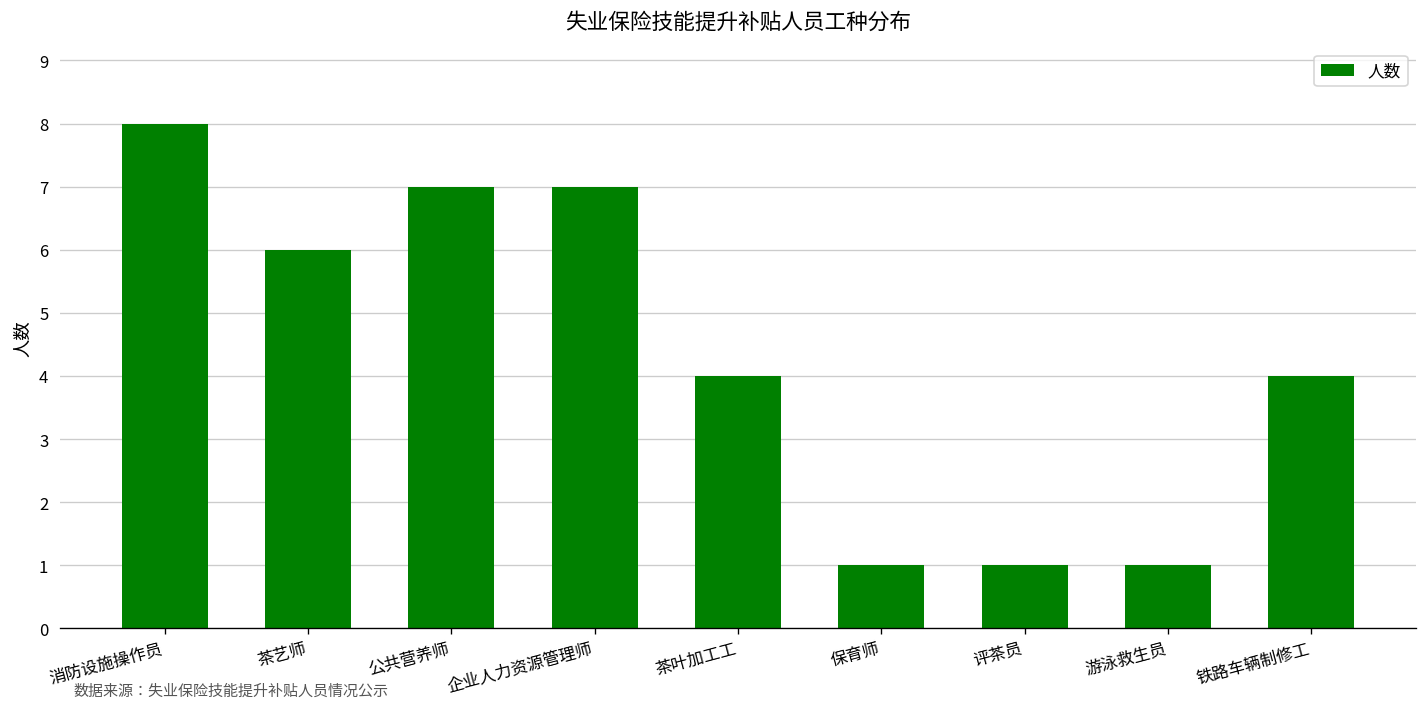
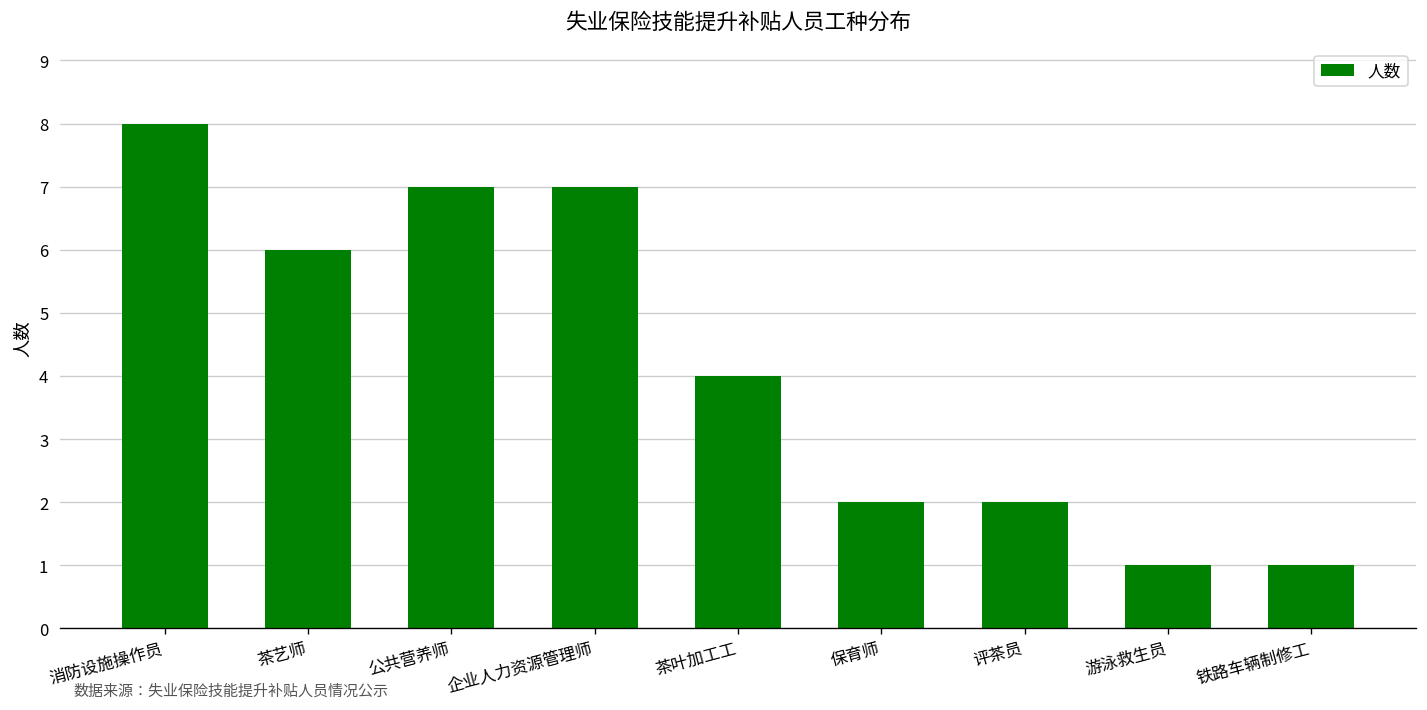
  {
    "消防设施操作员": 8,
    "茶艺师": 6,
    "公共营养师": 7,
    "企业人力资源管理师": 7,
    "茶叶加工工": 4,
-   "保育师": 1,
-   "评茶员": 1,
+   "保育师": 2,
+   "评茶员": 2,
    "游泳救生员": 1,
-   "铁路车辆制修工": 4
+   "铁路车辆制修工": 1
  }
